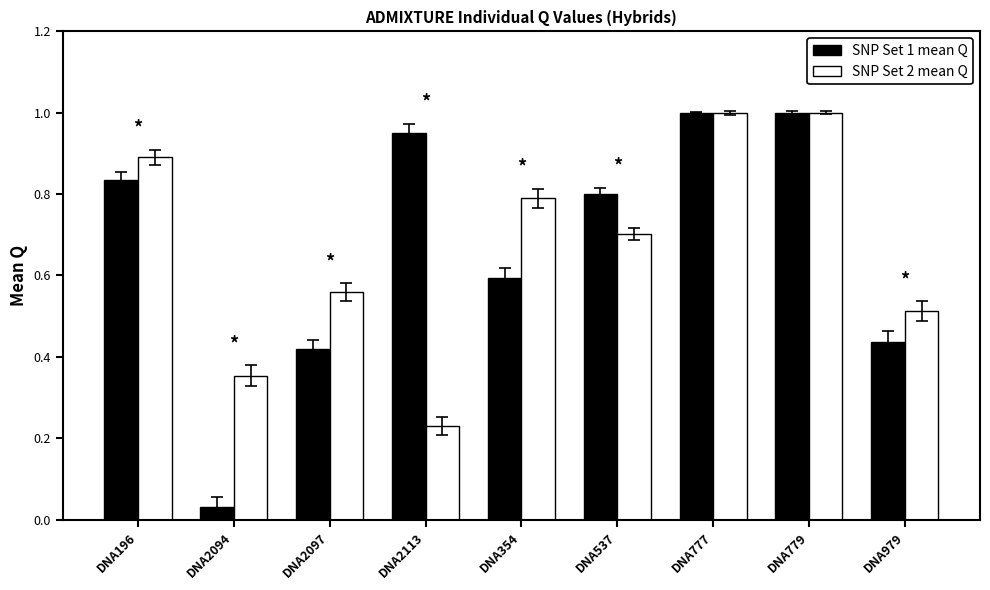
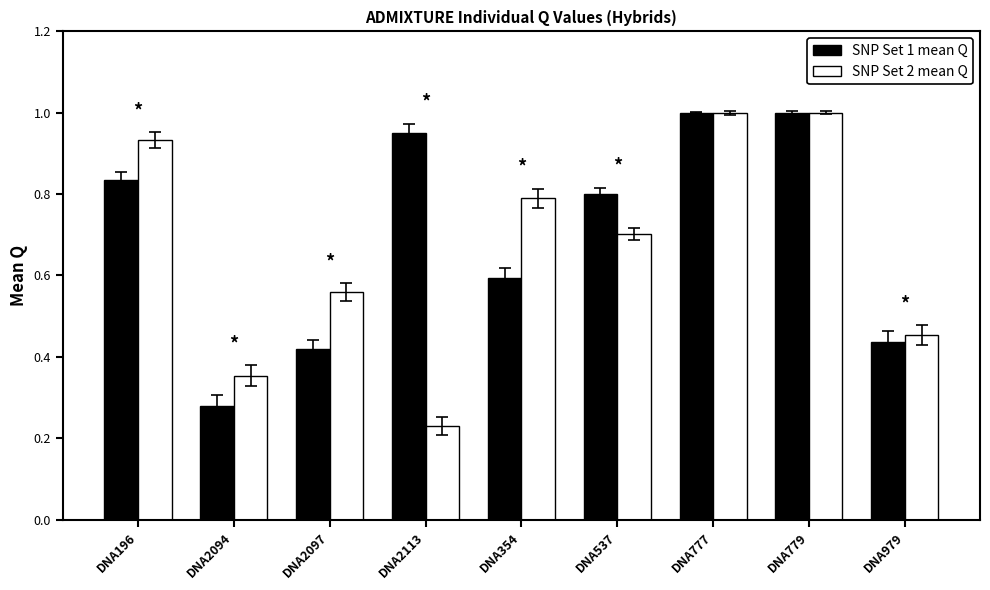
  {
    "SNP Set 1 mean Q": {
      "DNA196": 0.84,
-     "DNA2094": 0.03,
+     "DNA2094": 0.28,
      "DNA2097": 0.42,
      "DNA2113": 0.95,
      "DNA354": 0.59,
      "DNA537": 0.80,
      "DNA777": 1.00,
      "DNA779": 1.00,
      "DNA979": 0.44
    },
    "SNP Set 2 mean Q": {
-     "DNA196": 0.89,
+     "DNA196": 0.93,
      "DNA2094": 0.35,
      "DNA2097": 0.56,
      "DNA2113": 0.23,
      "DNA354": 0.79,
      "DNA537": 0.70,
      "DNA777": 1.00,
      "DNA779": 1.00,
-     "DNA979": 0.51
+     "DNA979": 0.45
    }
  }
